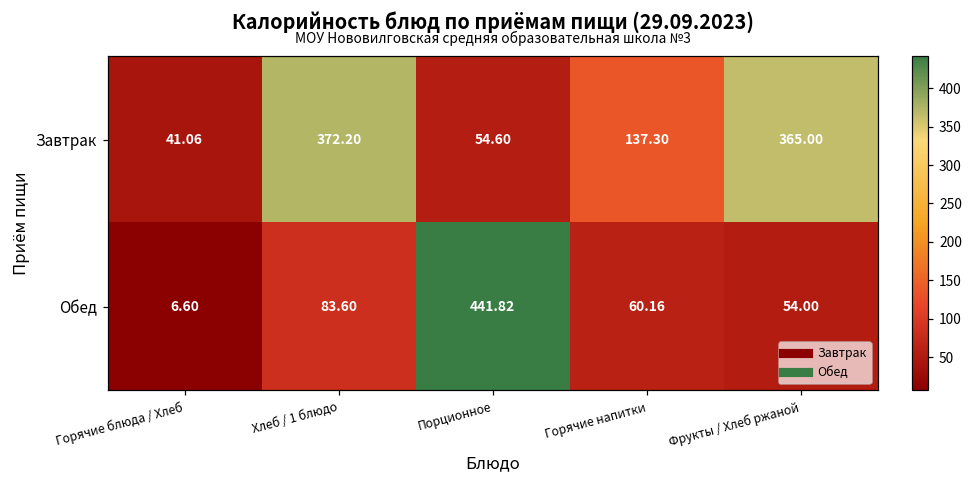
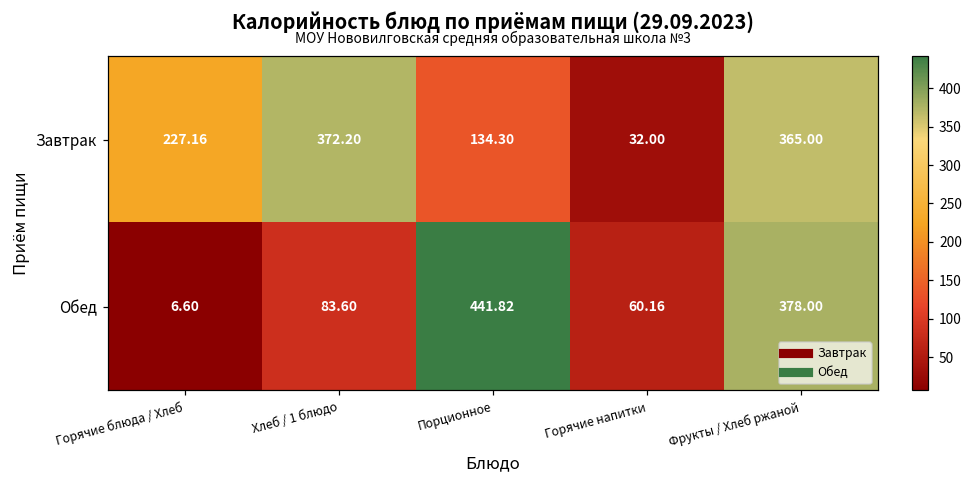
  {
    "Завтрак": {
-     "Горячие блюда / Хлеб": 41.06,
+     "Горячие блюда / Хлеб": 227.16,
      "Хлеб / 1 блюдо": 372.20,
-     "Порционное": 54.60,
-     "Горячие напитки": 137.30,
+     "Порционное": 134.30,
+     "Горячие напитки": 32.00,
      "Фрукты / Хлеб ржаной": 365.00
    },
    "Обед": {
      "Горячие блюда / Хлеб": 6.60,
      "Хлеб / 1 блюдо": 83.60,
      "Порционное": 441.82,
      "Горячие напитки": 60.16,
-     "Фрукты / Хлеб ржаной": 54.00
+     "Фрукты / Хлеб ржаной": 378.00
    }
  }
